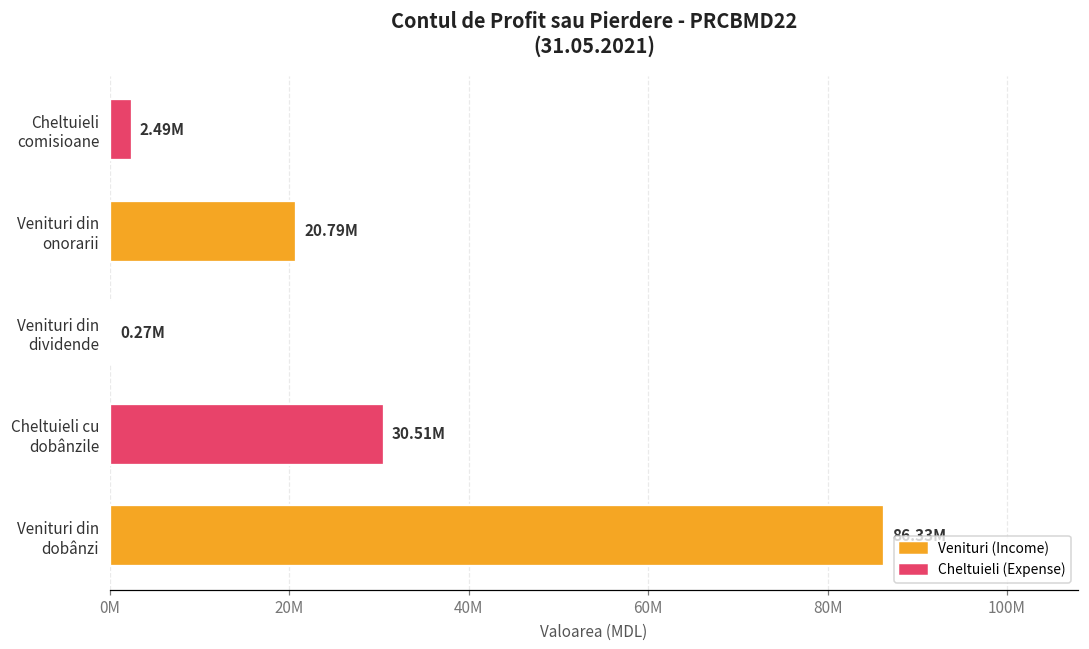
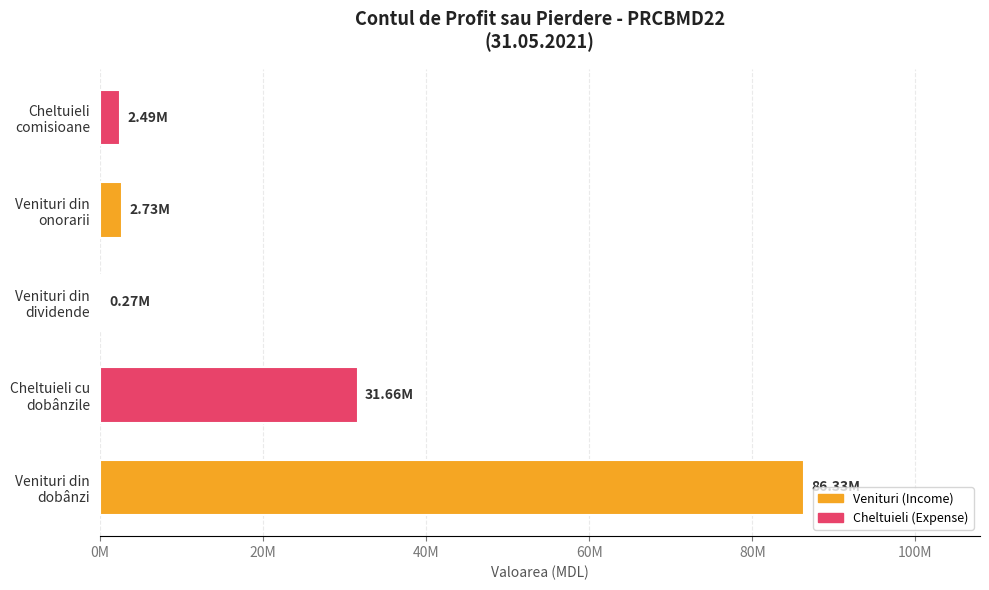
  {
    "Cheltuieli comisioane": "2.49M",
-   "Venituri din onorarii": "20.79M",
+   "Venituri din onorarii": "2.73M",
    "Venituri din dividende": "0.27M",
-   "Cheltuieli cu dobânzile": "30.51M"
+   "Cheltuieli cu dobânzile": "31.66M"
  }
